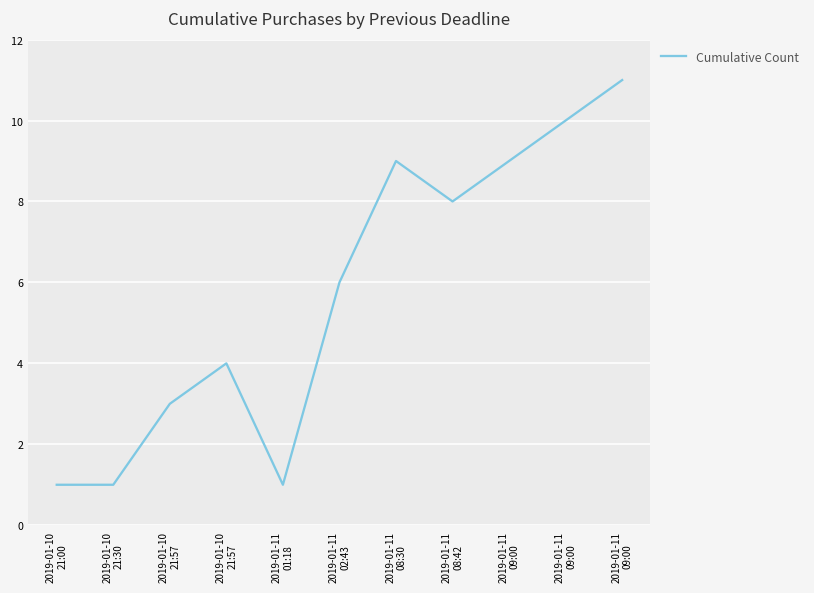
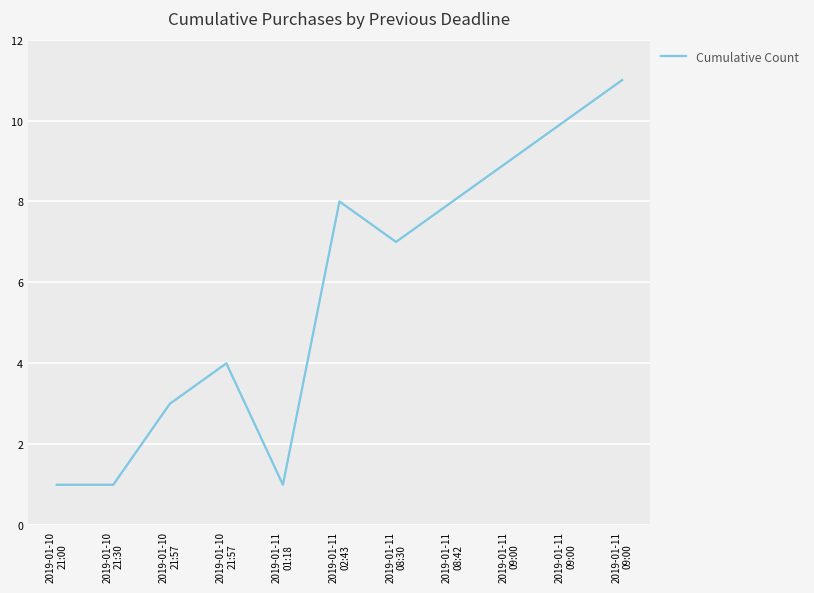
  {
    "2019-01-10 21:00": 1,
    "2019-01-10 21:30": 1,
    "2019-01-11 01:18": 1,
-   "2019-01-11 02:43": 6,
-   "2019-01-11 08:30": 9,
+   "2019-01-11 02:43": 8,
+   "2019-01-11 08:30": 7,
    "2019-01-11 08:42": 8
  }
